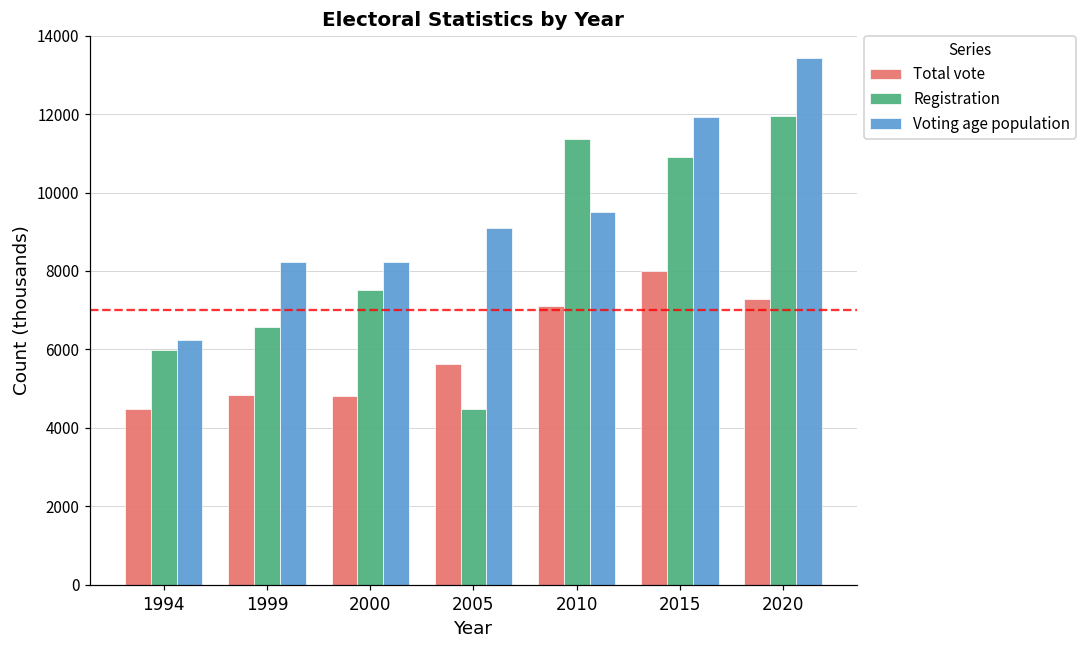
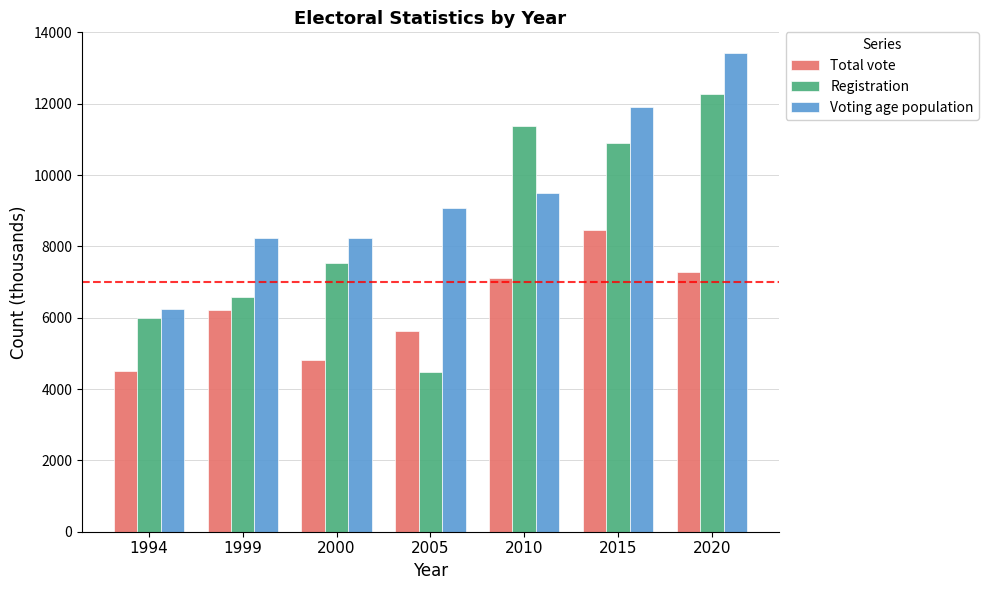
  {
    "Total vote": {
      "1994": 4500,
-     "1999": 4800,
+     "1999": 6200,
      "2000": 4800,
      "2005": 5600,
      "2010": 7100,
-     "2015": 8000,
+     "2015": 8500,
      "2020": 7300
    },
    "Registration": {
      "1994": 6000,
      "1999": 6600,
      "2000": 7500,
      "2005": 4500,
      "2010": 11400,
      "2015": 10900,
-     "2020": 12000
+     "2020": 12300
    },
    "Voting age population": {
      "1994": 6200,
      "1999": 8200,
      "2000": 8200,
      "2005": 9100,
      "2010": 9500,
      "2015": 11900,
      "2020": 13400
    }
  }
